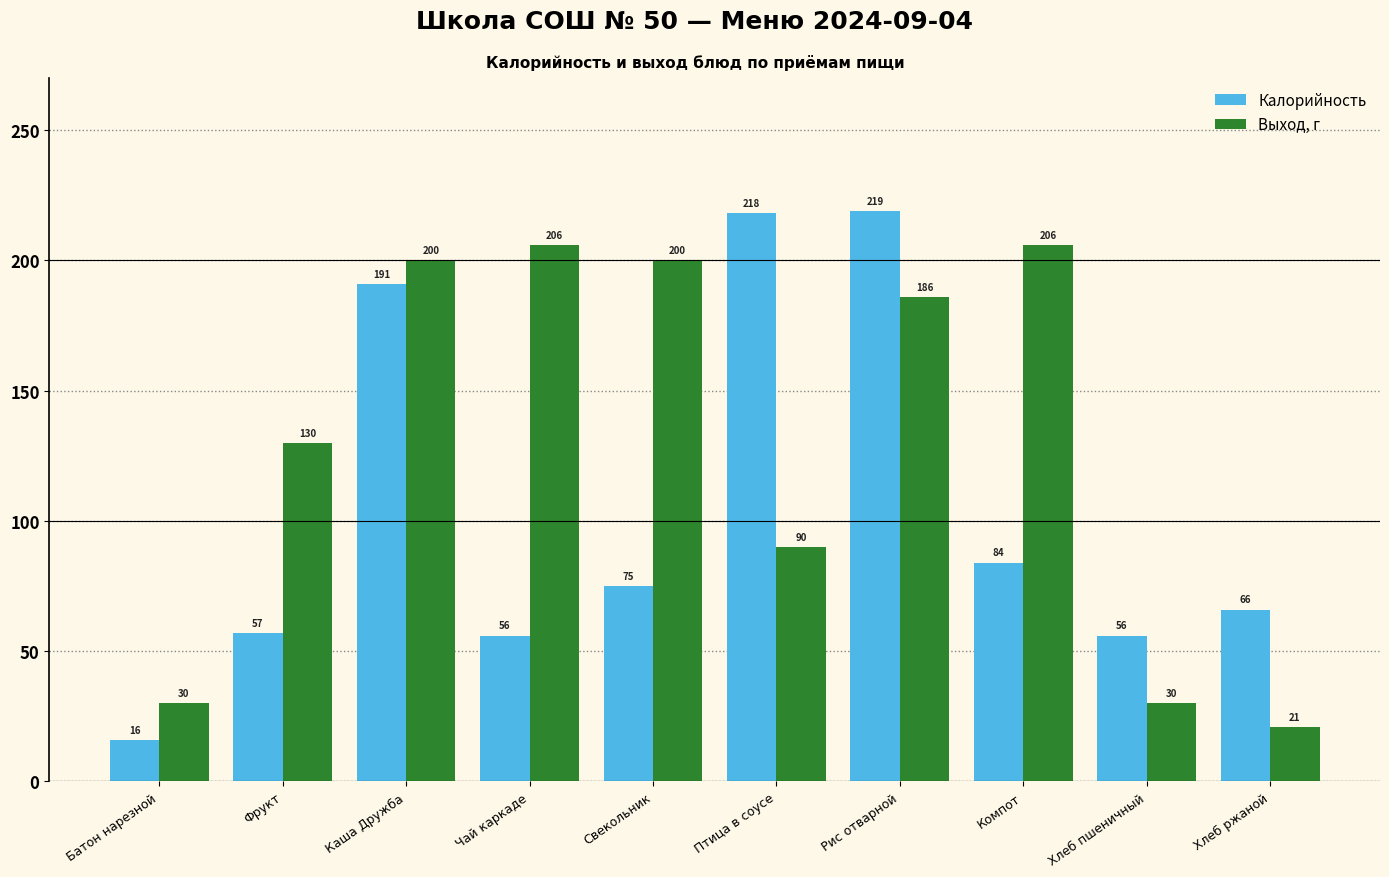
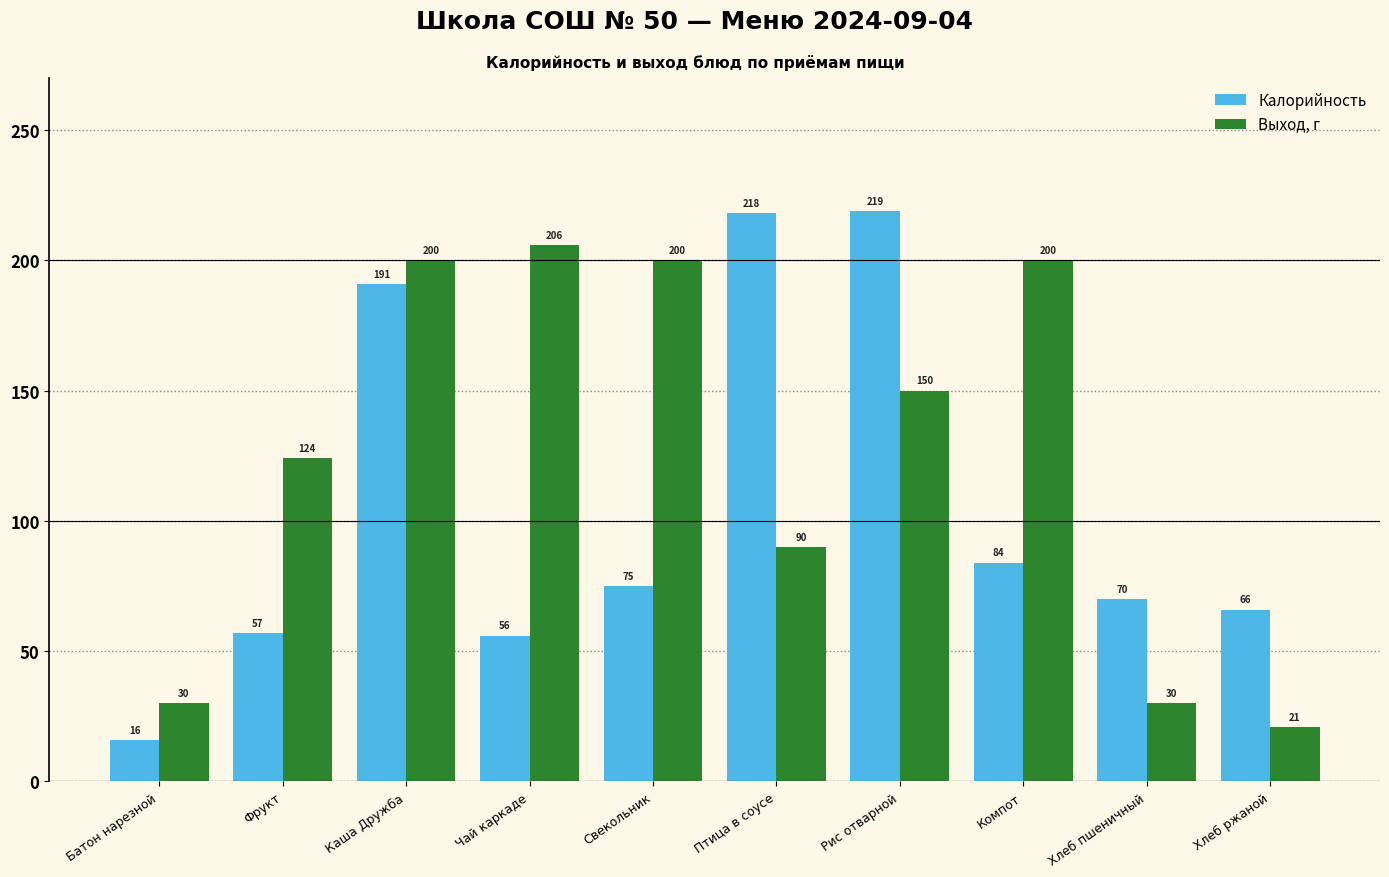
  {
    "Калорийность": {
      "Батон нарезной": 16,
      "Фрукт": 57,
      "Каша Дружба": 191,
      "Чай каркаде": 56,
      "Свекольник": 75,
      "Птица в соусе": 218,
      "Рис отварной": 219,
      "Компот": 84,
-     "Хлеб пшеничный": 56,
+     "Хлеб пшеничный": 70,
      "Хлеб ржаной": 66
    },
    "Выход, г": {
      "Батон нарезной": 30,
-     "Фрукт": 130,
+     "Фрукт": 124,
      "Каша Дружба": 200,
      "Чай каркаде": 206,
      "Свекольник": 200,
      "Птица в соусе": 90,
-     "Рис отварной": 186,
-     "Компот": 206,
+     "Рис отварной": 150,
+     "Компот": 200,
      "Хлеб пшеничный": 30,
      "Хлеб ржаной": 21
    }
  }
